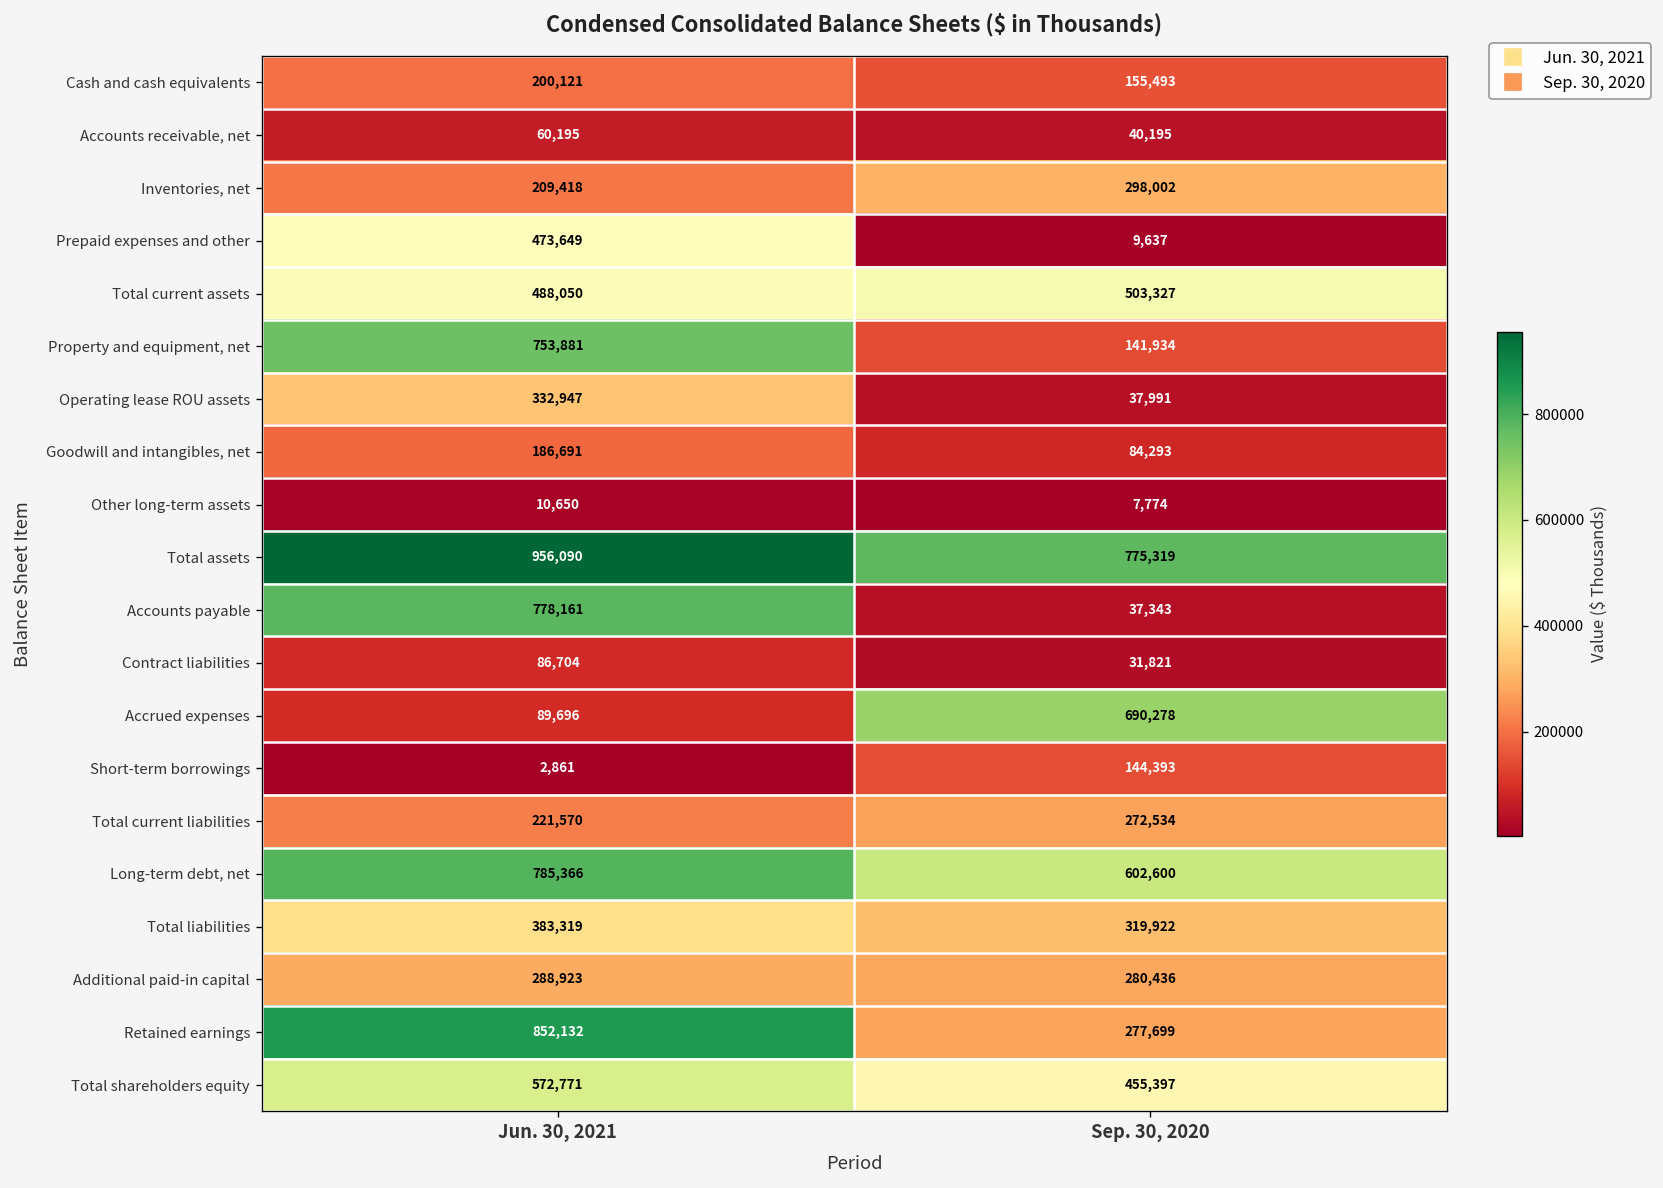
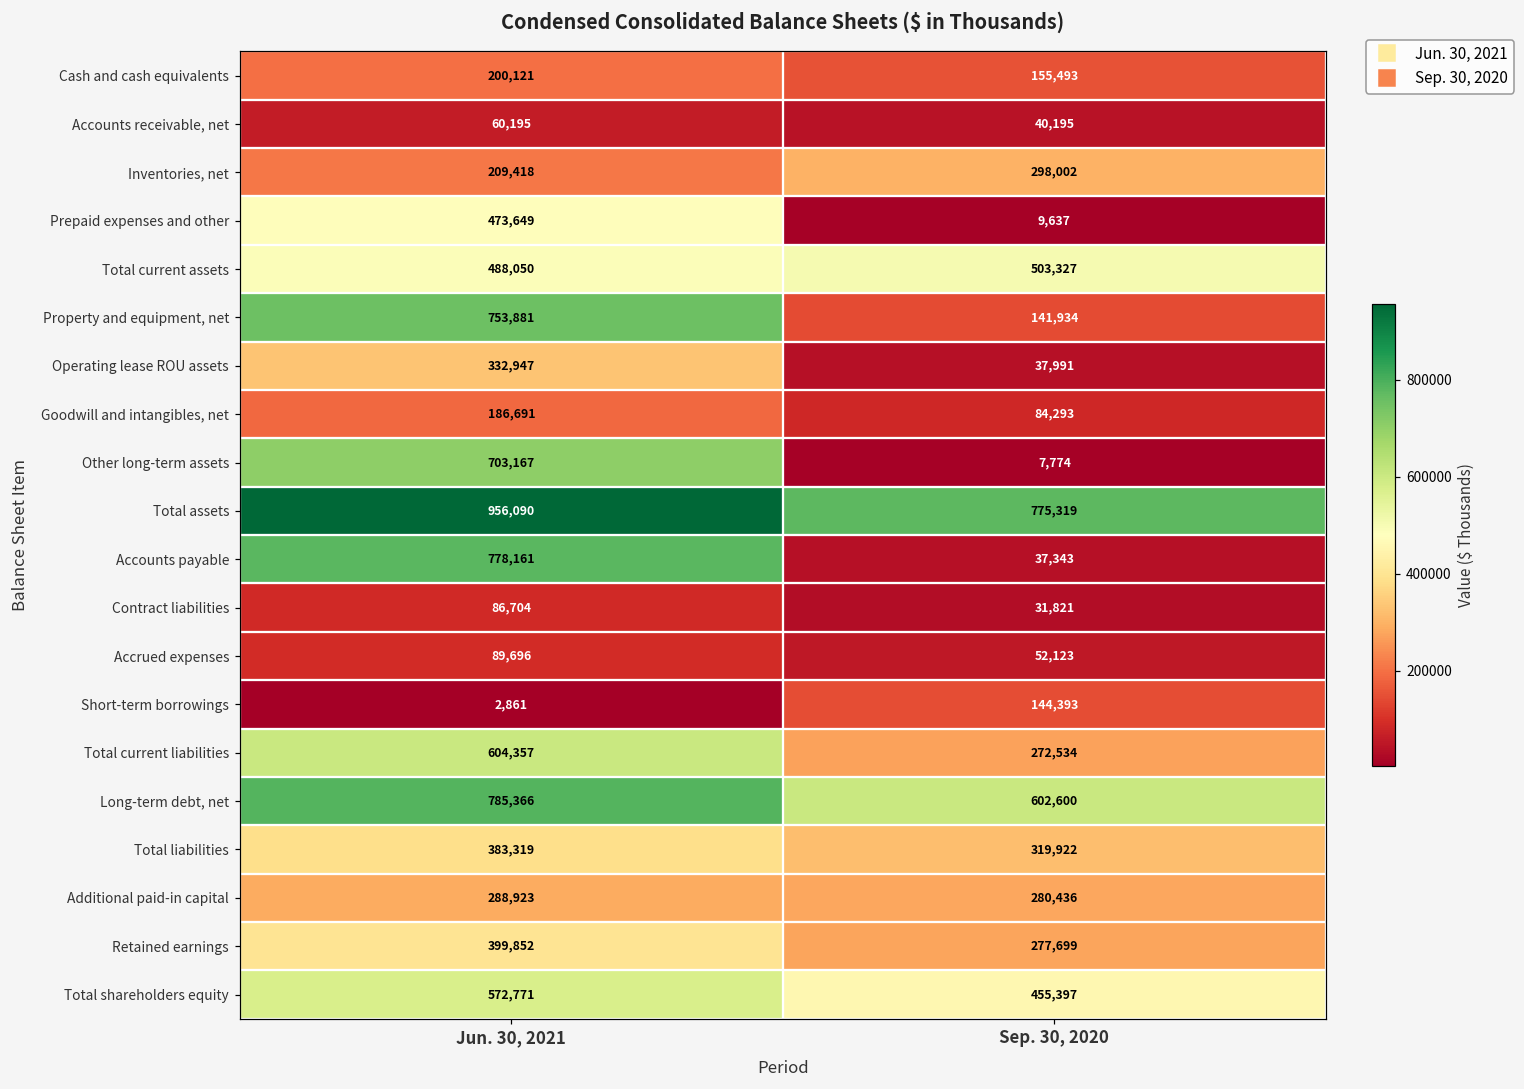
  {
    "Cash and cash equivalents": {
      "Jun. 30, 2021": "200,121",
      "Sep. 30, 2020": "155,493"
    },
    "Accounts receivable, net": {
      "Jun. 30, 2021": "60,195",
      "Sep. 30, 2020": "40,195"
    },
    "Inventories, net": {
      "Jun. 30, 2021": "209,418",
      "Sep. 30, 2020": "298,002"
    },
    "Prepaid expenses and other": {
      "Jun. 30, 2021": "473,649",
      "Sep. 30, 2020": "9,637"
    },
    "Total current assets": {
      "Jun. 30, 2021": "488,050",
      "Sep. 30, 2020": "503,327"
    },
    "Property and equipment, net": {
      "Jun. 30, 2021": "753,881",
      "Sep. 30, 2020": "141,934"
    },
    "Operating lease ROU assets": {
      "Jun. 30, 2021": "332,947",
      "Sep. 30, 2020": "37,991"
    },
    "Goodwill and intangibles, net": {
      "Jun. 30, 2021": "186,691",
      "Sep. 30, 2020": "84,293"
    },
    "Other long-term assets": {
-     "Jun. 30, 2021": "10,650",
+     "Jun. 30, 2021": "703,167",
      "Sep. 30, 2020": "7,774"
    },
    "Total assets": {
      "Jun. 30, 2021": "956,090",
      "Sep. 30, 2020": "775,319"
    },
    "Accounts payable": {
      "Jun. 30, 2021": "778,161",
      "Sep. 30, 2020": "37,343"
    },
    "Contract liabilities": {
      "Jun. 30, 2021": "86,704",
      "Sep. 30, 2020": "31,821"
    },
    "Accrued expenses": {
      "Jun. 30, 2021": "89,696",
-     "Sep. 30, 2020": "690,278"
+     "Sep. 30, 2020": "52,123"
    },
    "Short-term borrowings": {
      "Jun. 30, 2021": "2,861",
      "Sep. 30, 2020": "144,393"
    },
    "Total current liabilities": {
-     "Jun. 30, 2021": "221,570",
+     "Jun. 30, 2021": "604,357",
      "Sep. 30, 2020": "272,534"
    },
    "Long-term debt, net": {
      "Jun. 30, 2021": "785,366",
      "Sep. 30, 2020": "602,600"
    },
    "Total liabilities": {
      "Jun. 30, 2021": "383,319",
      "Sep. 30, 2020": "319,922"
    },
    "Additional paid-in capital": {
      "Jun. 30, 2021": "288,923",
      "Sep. 30, 2020": "280,436"
    },
    "Retained earnings": {
-     "Jun. 30, 2021": "852,132",
+     "Jun. 30, 2021": "399,852",
      "Sep. 30, 2020": "277,699"
    },
    "Total shareholders equity": {
      "Jun. 30, 2021": "572,771",
      "Sep. 30, 2020": "455,397"
    }
  }
